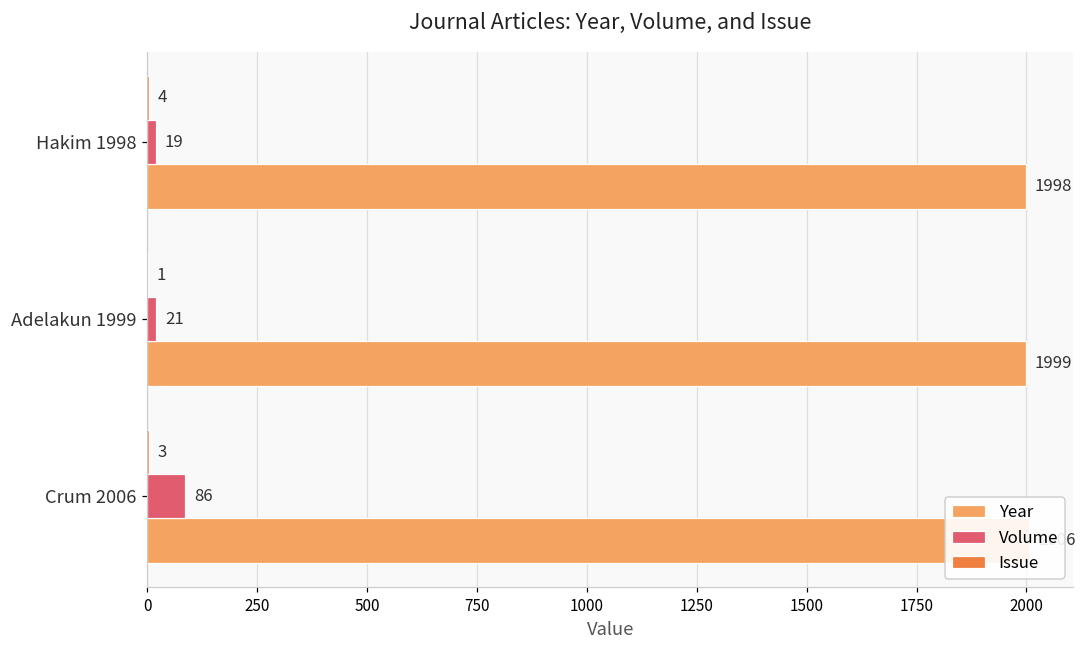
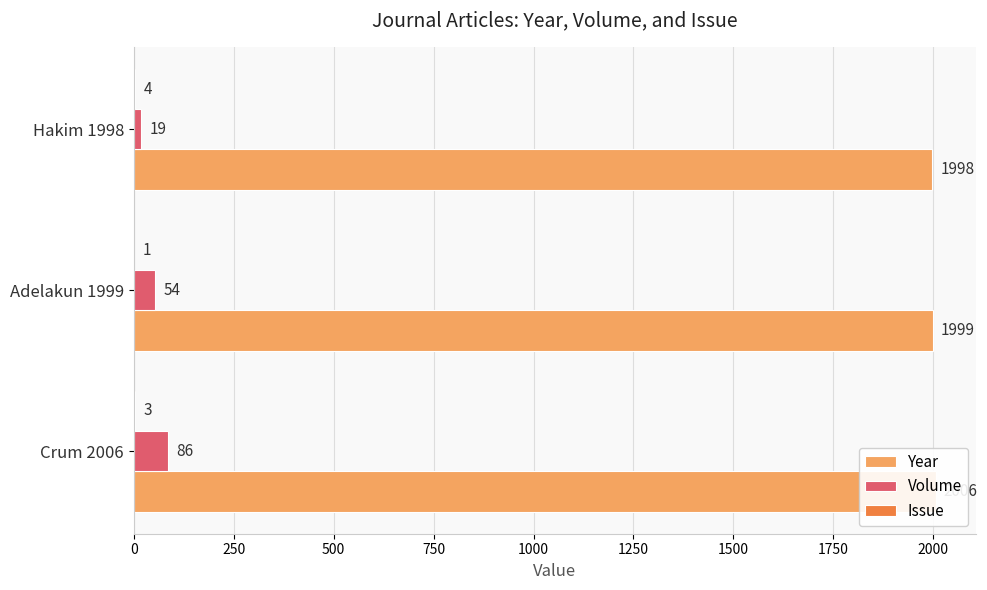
  {
    "Volume": {
      "Hakim 1998": 19,
-     "Adelakun 1999": 21,
+     "Adelakun 1999": 54,
      "Crum 2006": 86
    }
  }
